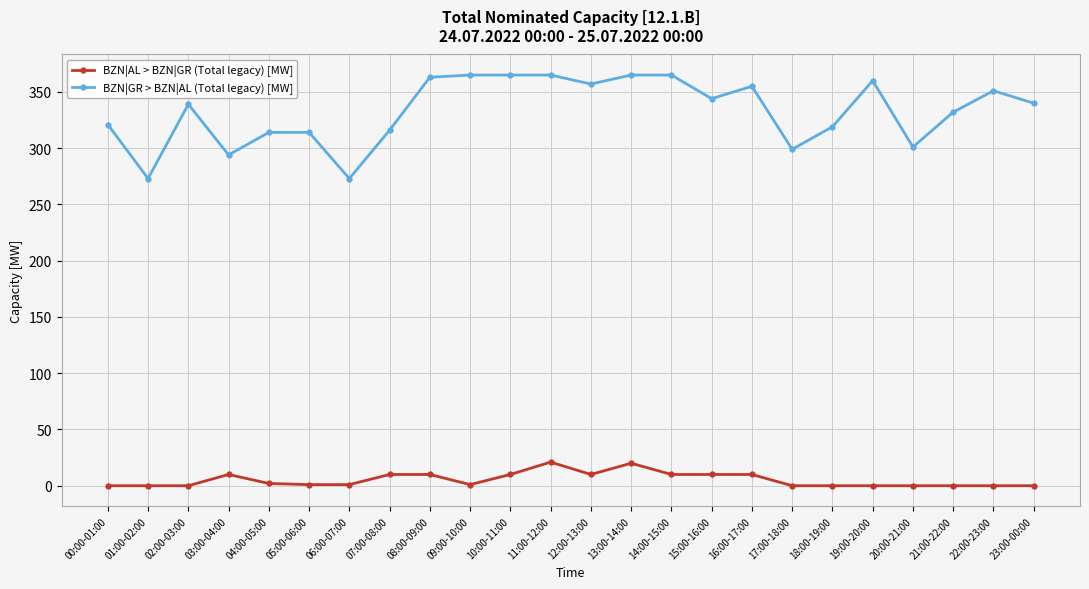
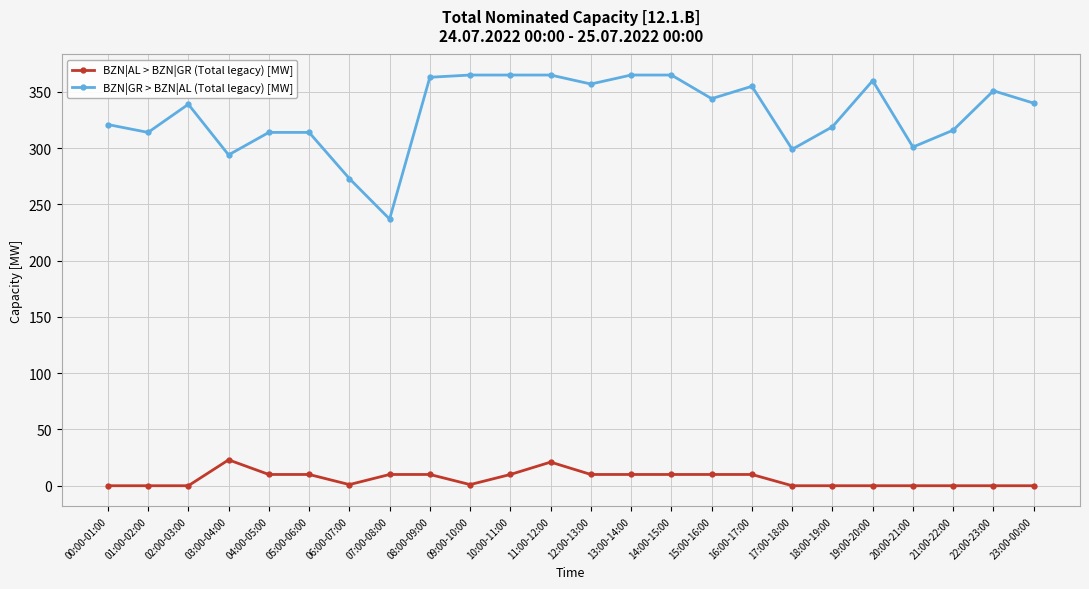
  {
    "BZN|AL > BZN|GR (Total legacy) [MW]": {
      "00:00-01:00": 0,
      "01:00-02:00": 0,
      "02:00-03:00": 0,
-     "03:00-04:00": 10,
-     "04:00-05:00": 2,
-     "05:00-06:00": 1,
+     "03:00-04:00": 23,
+     "04:00-05:00": 10,
+     "05:00-06:00": 10,
      "06:00-07:00": 1,
      "07:00-08:00": 10,
      "08:00-09:00": 10,
      "09:00-10:00": 1,
      "10:00-11:00": 10,
      "11:00-12:00": 21,
      "12:00-13:00": 10,
-     "13:00-14:00": 20,
+     "13:00-14:00": 10,
      "14:00-15:00": 10,
      "15:00-16:00": 10,
      "16:00-17:00": 10,
      "17:00-18:00": 0,
      "18:00-19:00": 0,
      "19:00-20:00": 0,
      "20:00-21:00": 0,
      "21:00-22:00": 0,
      "22:00-23:00": 0,
      "23:00-00:00": 0
    },
    "BZN|GR > BZN|AL (Total legacy) [MW]": {
      "00:00-01:00": 321,
-     "01:00-02:00": 273,
+     "01:00-02:00": 314,
      "02:00-03:00": 339,
      "03:00-04:00": 294,
      "04:00-05:00": 314,
      "05:00-06:00": 314,
      "06:00-07:00": 273,
-     "07:00-08:00": 316,
+     "07:00-08:00": 237,
      "08:00-09:00": 363,
      "09:00-10:00": 365,
      "10:00-11:00": 365,
      "11:00-12:00": 365,
      "12:00-13:00": 357,
      "13:00-14:00": 365,
      "14:00-15:00": 365,
      "15:00-16:00": 344,
      "16:00-17:00": 355,
      "17:00-18:00": 299,
      "18:00-19:00": 319,
      "19:00-20:00": 360,
      "20:00-21:00": 301,
-     "21:00-22:00": 332,
+     "21:00-22:00": 316,
      "22:00-23:00": 351,
      "23:00-00:00": 340
    }
  }
